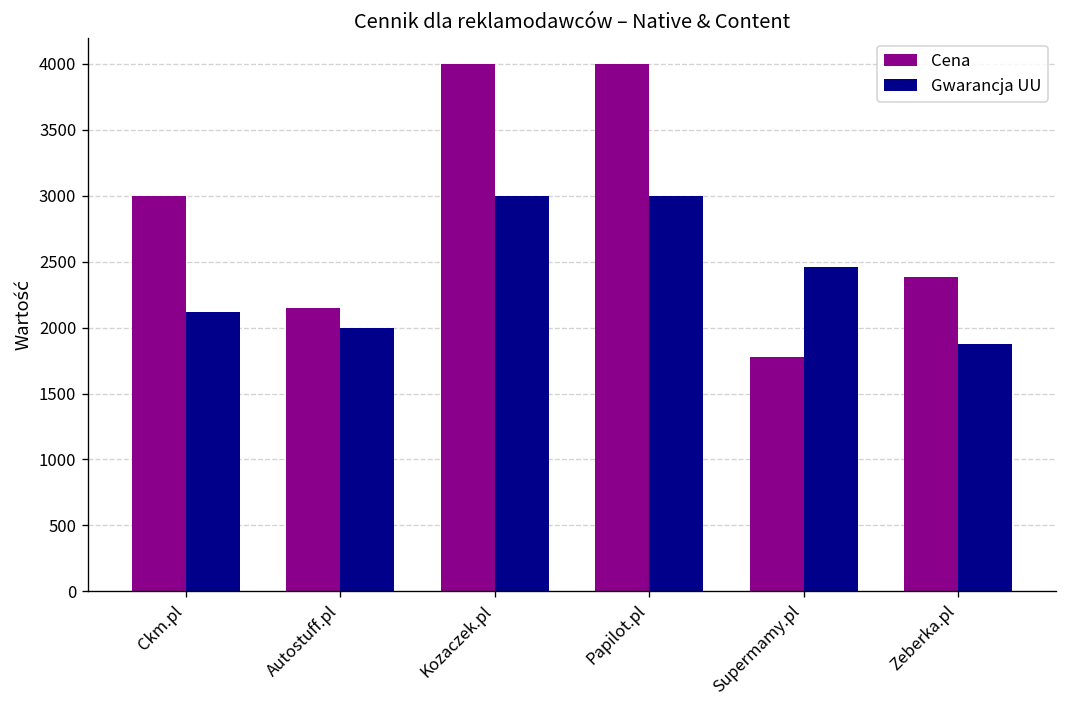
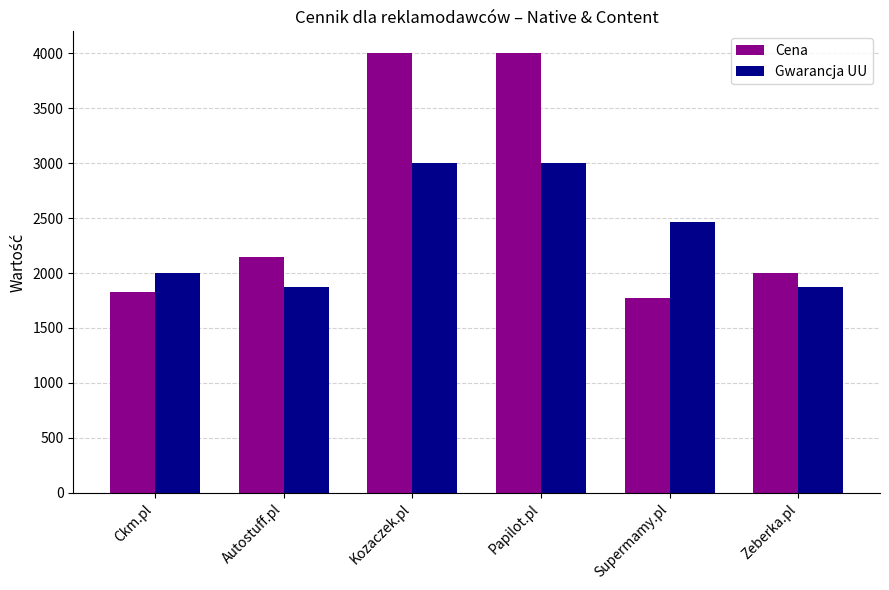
  {
    "Cena": {
-     "Ckm.pl": 3000,
+     "Ckm.pl": 1830,
      "Autostuff.pl": 2150,
      "Kozaczek.pl": 4000,
      "Papilot.pl": 4000,
      "Supermamy.pl": 1780,
-     "Zeberka.pl": 2390
+     "Zeberka.pl": 2000
    },
    "Gwarancja UU": {
-     "Ckm.pl": 2120,
-     "Autostuff.pl": 2000,
+     "Ckm.pl": 2000,
+     "Autostuff.pl": 1870,
      "Kozaczek.pl": 3000,
      "Papilot.pl": 3000,
      "Supermamy.pl": 2460,
      "Zeberka.pl": 1870
    }
  }
